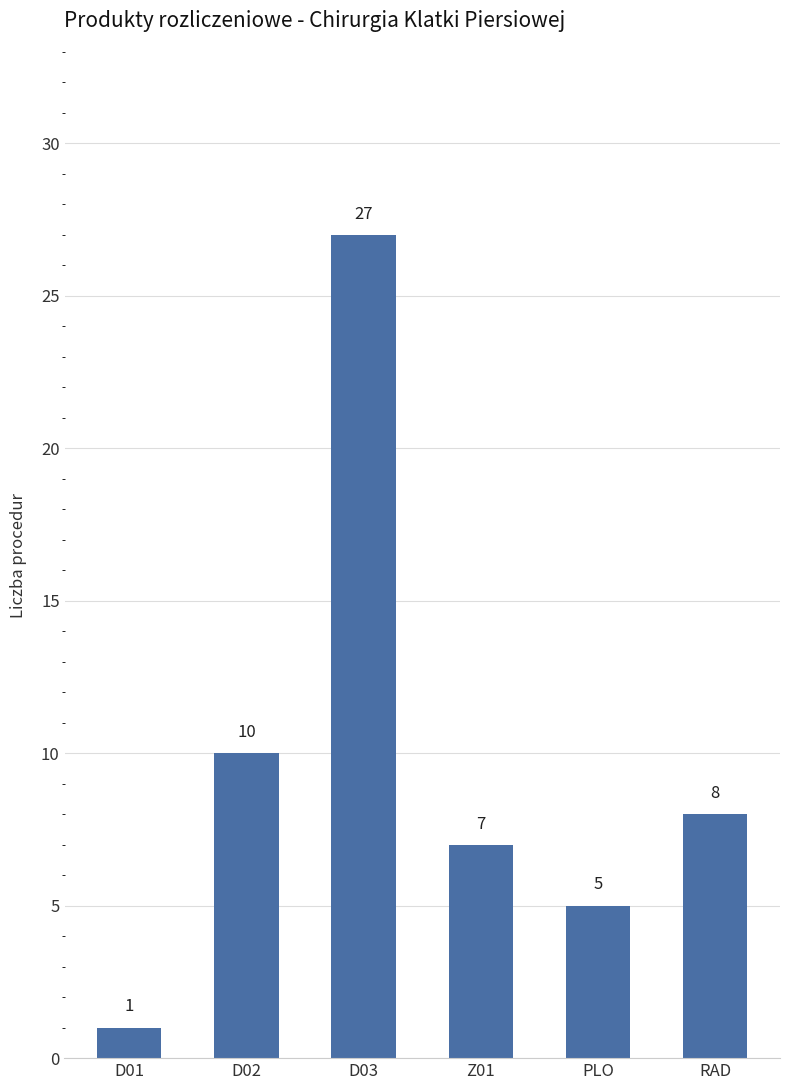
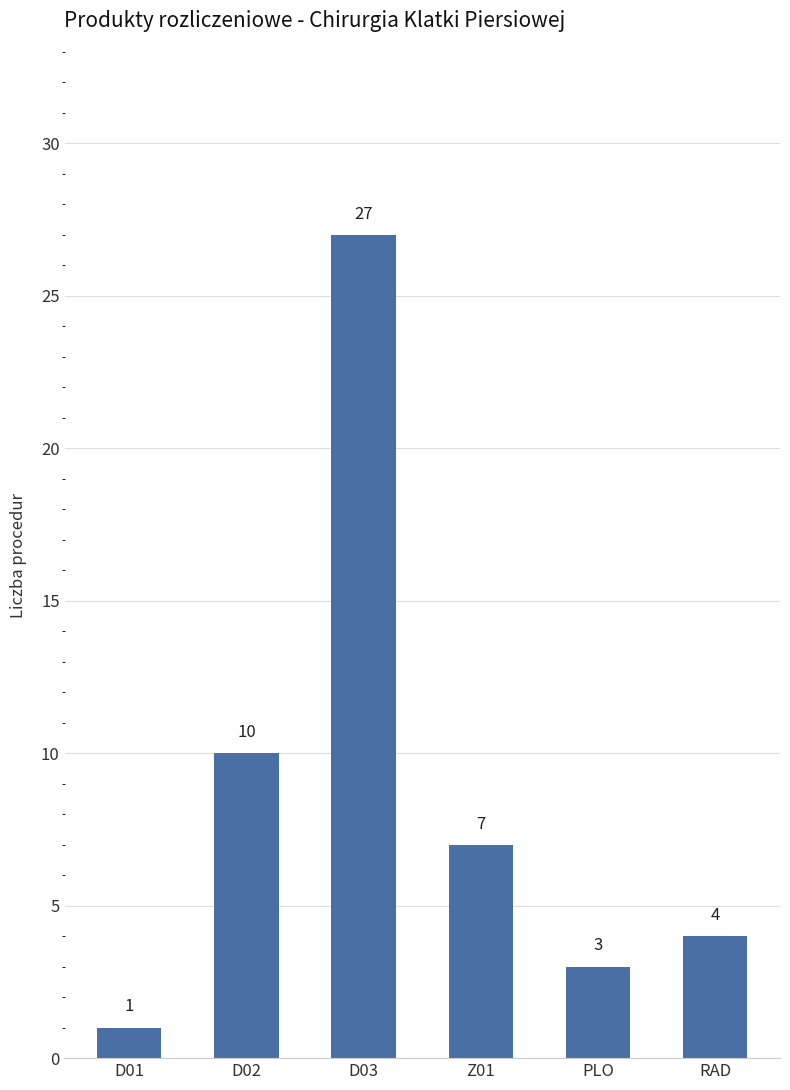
  {
    "D01": 1,
    "D02": 10,
    "D03": 27,
    "Z01": 7,
-   "PLO": 5,
-   "RAD": 8
+   "PLO": 3,
+   "RAD": 4
  }
